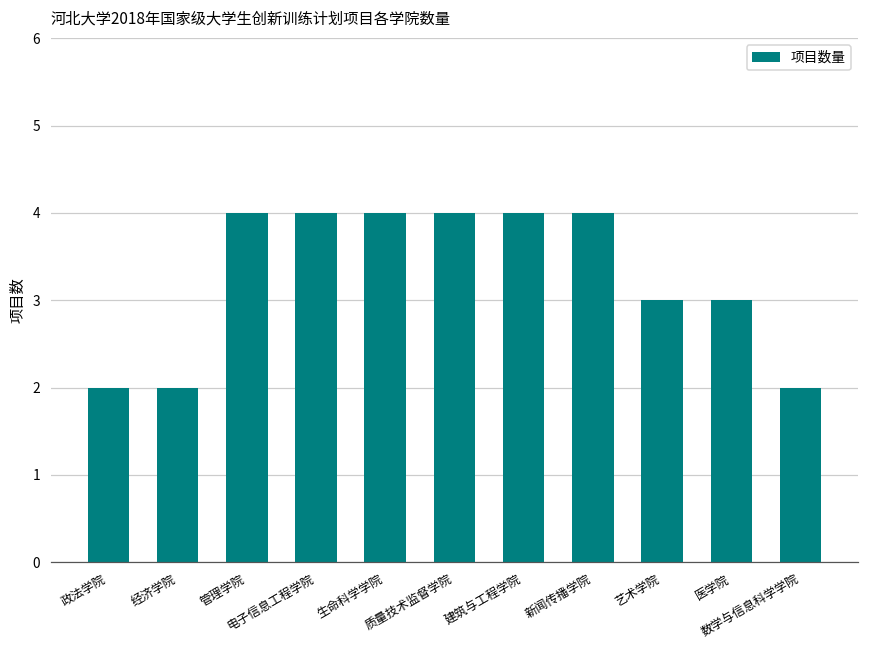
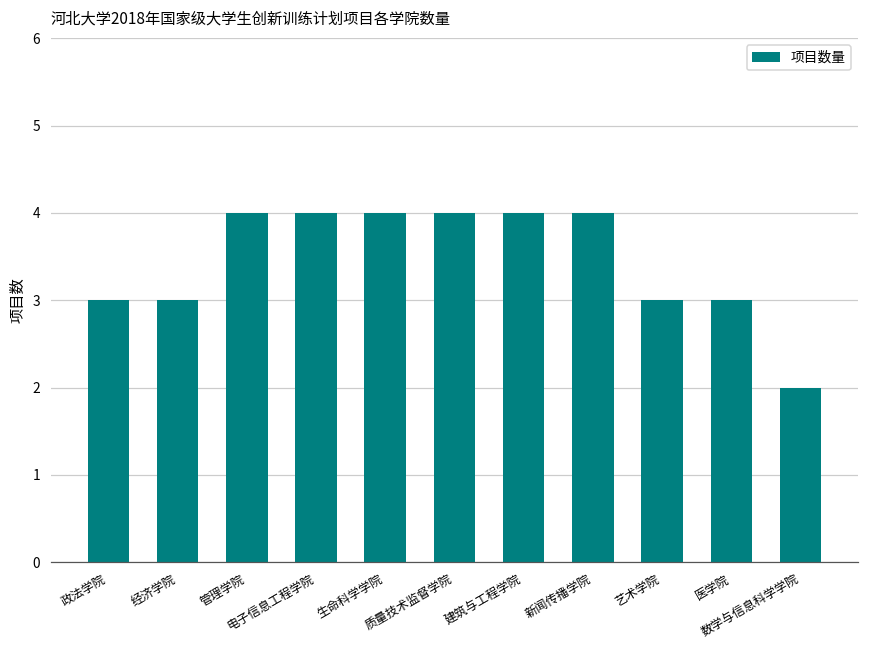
  {
-   "政法学院": 2,
-   "经济学院": 2,
+   "政法学院": 3,
+   "经济学院": 3,
    "管理学院": 4,
    "电子信息工程学院": 4,
    "生命科学学院": 4,
    "质量技术监督学院": 4,
    "建筑与工程学院": 4,
    "新闻传播学院": 4,
    "艺术学院": 3,
    "医学院": 3,
    "数学与信息科学学院": 2
  }
